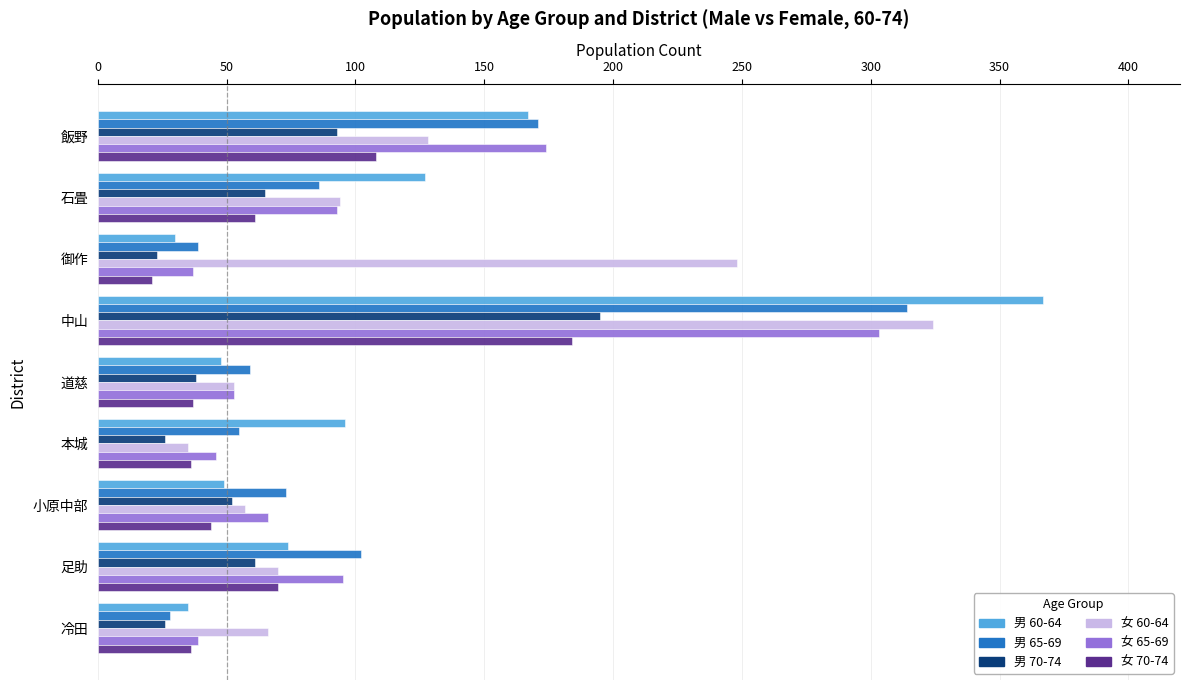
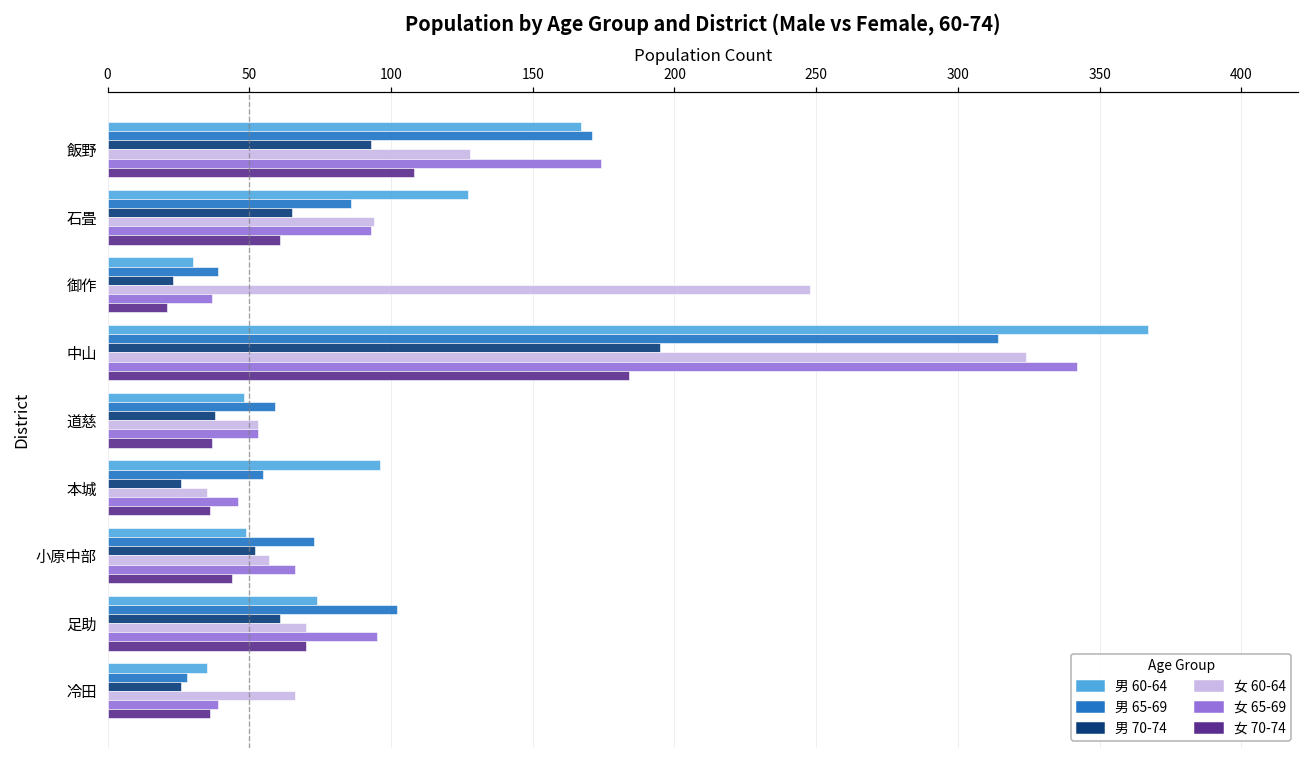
  {
    "男 60-64": {
      "飯野": 167,
      "石畳": 127,
      "御作": 30,
      "中山": 367,
      "道慈": 48,
      "本城": 96,
      "小原中部": 49,
      "足助": 74,
      "冷田": 35
    },
    "男 65-69": {
      "飯野": 171,
      "石畳": 86,
      "御作": 39,
      "中山": 314,
      "道慈": 59,
      "本城": 55,
      "小原中部": 73,
      "足助": 102,
      "冷田": 28
    },
    "男 70-74": {
      "飯野": 93,
      "石畳": 65,
      "御作": 23,
      "中山": 195,
      "道慈": 38,
      "本城": 26,
      "小原中部": 52,
      "足助": 61,
      "冷田": 26
    },
    "女 60-64": {
      "飯野": 128,
      "石畳": 94,
      "御作": 248,
      "中山": 324,
      "道慈": 53,
      "本城": 35,
      "小原中部": 57,
      "足助": 70,
      "冷田": 66
    },
    "女 65-69": {
      "飯野": 174,
      "石畳": 93,
      "御作": 37,
-     "中山": 303,
+     "中山": 342,
      "道慈": 53,
      "本城": 46,
      "小原中部": 66,
      "足助": 95,
      "冷田": 39
    },
    "女 70-74": {
      "飯野": 108,
      "石畳": 61,
      "御作": 21,
      "中山": 184,
      "道慈": 37,
      "本城": 36,
      "小原中部": 44,
      "足助": 70,
      "冷田": 36
    }
  }
